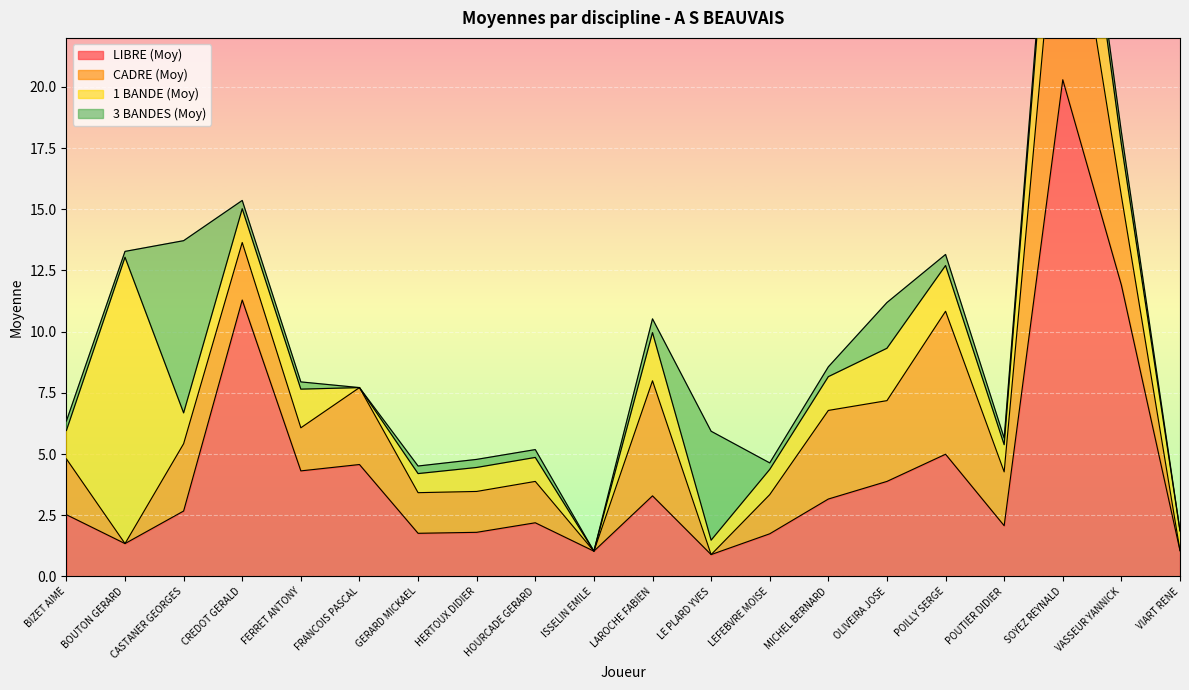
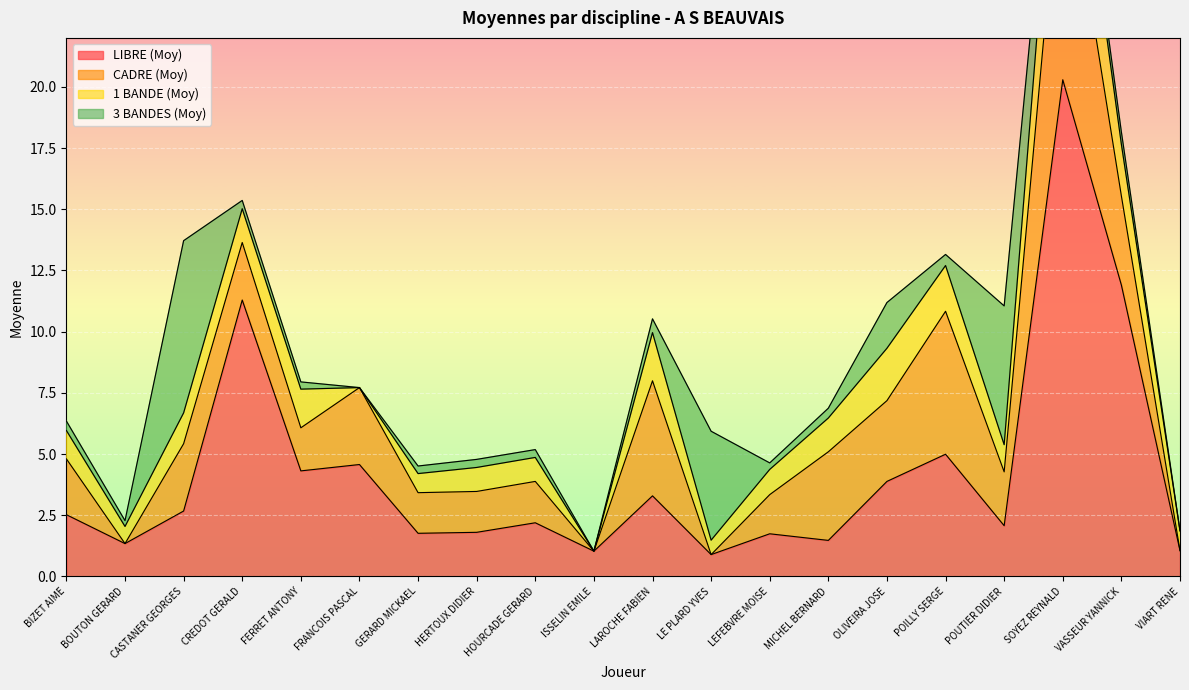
  {
    "LIBRE (Moy)": {
      "BIZET AIME": 2.5,
      "CASTANER GEORGES": 2.7,
      "CREDOT GERALD": 11.3,
      "FERRET ANTONY": 4.3,
      "FRANCOIS PASCAL": 4.6,
      "GERARD MICKAEL": 1.8,
      "HERTOUX DIDIER": 1.8,
      "HOURCADE GERARD": 2.2,
      "LAROCHE FABIEN": 3.3,
      "LEFEBVRE MOISE": 1.7,
-     "MICHEL BERNARD": 3.2,
+     "MICHEL BERNARD": 1.5,
      "OLIVEIRA JOSE": 3.9,
      "POILLY SERGE": 5.0,
      "POUTIER DIDIER": 2.1,
      "SOYEZ REYNALD": 20.3,
      "VASSEUR YANNICK": 11.9
    },
    "CADRE (Moy)": {
      "BIZET AIME": 2.3,
      "CASTANER GEORGES": 2.8,
      "CREDOT GERALD": 2.3,
      "FERRET ANTONY": 1.8,
      "GERARD MICKAEL": 1.7,
      "HERTOUX DIDIER": 1.7,
      "HOURCADE GERARD": 1.7,
      "LAROCHE FABIEN": 4.7,
      "LEFEBVRE MOISE": 1.6,
      "MICHEL BERNARD": 3.6,
      "OLIVEIRA JOSE": 3.3,
      "POILLY SERGE": 5.8,
      "POUTIER DIDIER": 2.2,
      "VASSEUR YANNICK": 3.6
    },
    "1 BANDE (Moy)": {
      "BIZET AIME": 1.2,
-     "BOUTON GERARD": 11.7,
+     "BOUTON GERARD": 0.7,
      "CASTANER GEORGES": 1.3,
      "CREDOT GERALD": 1.4,
      "FERRET ANTONY": 1.6,
      "GERARD MICKAEL": 0.8,
      "HERTOUX DIDIER": 1.0,
      "HOURCADE GERARD": 1.0,
      "LAROCHE FABIEN": 2.0,
      "LE PLARD YVES": 0.6,
      "LEFEBVRE MOISE": 1.0,
      "MICHEL BERNARD": 1.4,
      "OLIVEIRA JOSE": 2.1,
      "POILLY SERGE": 1.9,
      "POUTIER DIDIER": 1.1,
      "VASSEUR YANNICK": 2.1
    },
    "3 BANDES (Moy)": {
      "BIZET AIME": 0.4,
      "BOUTON GERARD": 0.2,
      "CASTANER GEORGES": 7.0,
      "CREDOT GERALD": 0.3,
      "FERRET ANTONY": 0.3,
      "GERARD MICKAEL": 0.3,
      "HERTOUX DIDIER": 0.3,
      "HOURCADE GERARD": 0.3,
      "LAROCHE FABIEN": 0.6,
      "LE PLARD YVES": 4.4,
      "LEFEBVRE MOISE": 0.3,
      "MICHEL BERNARD": 0.4,
      "OLIVEIRA JOSE": 1.9,
      "POILLY SERGE": 0.5,
-     "POUTIER DIDIER": 0.3,
+     "POUTIER DIDIER": 5.7,
      "VASSEUR YANNICK": 0.5
    }
  }
